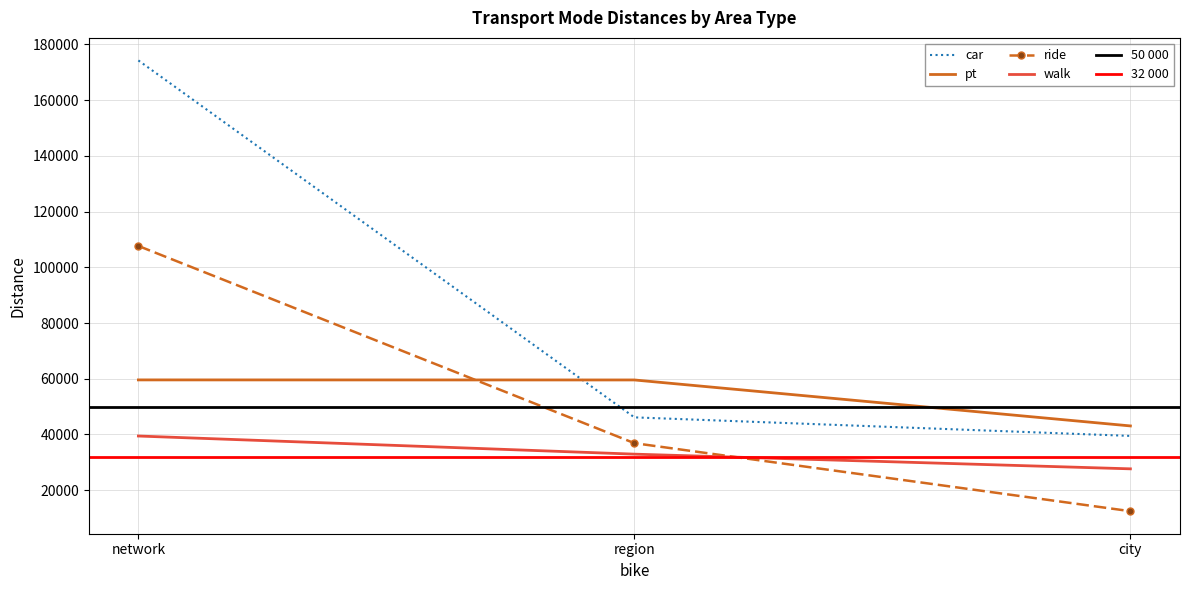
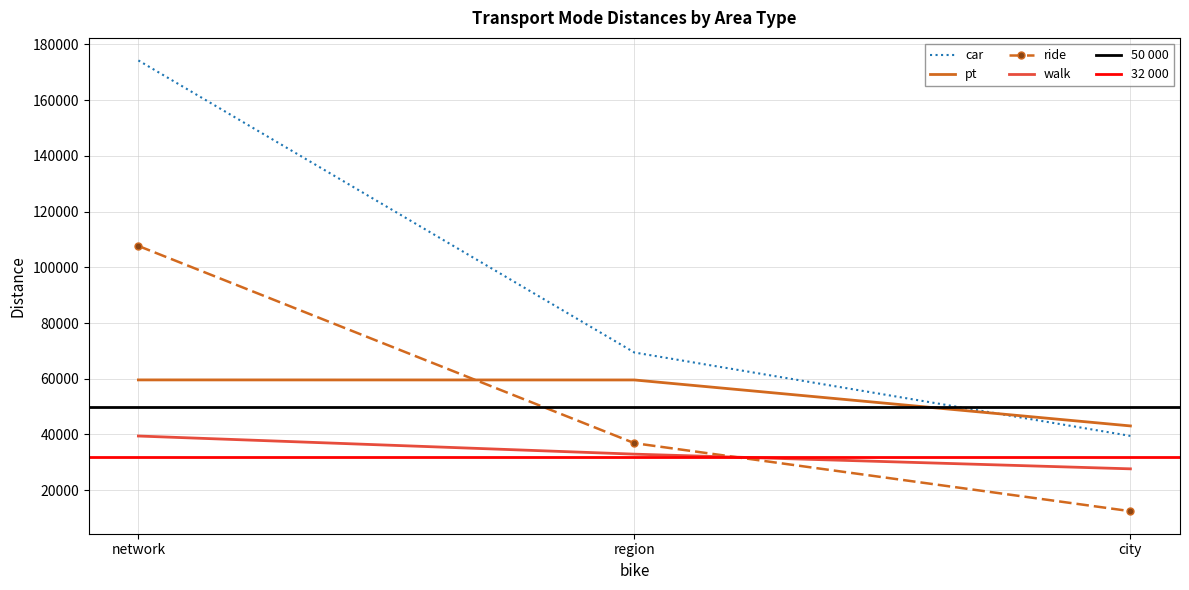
  {
    "car": {
      "network": 174000,
-     "region": 46000,
+     "region": 69000,
      "city": 39000
    }
  }
